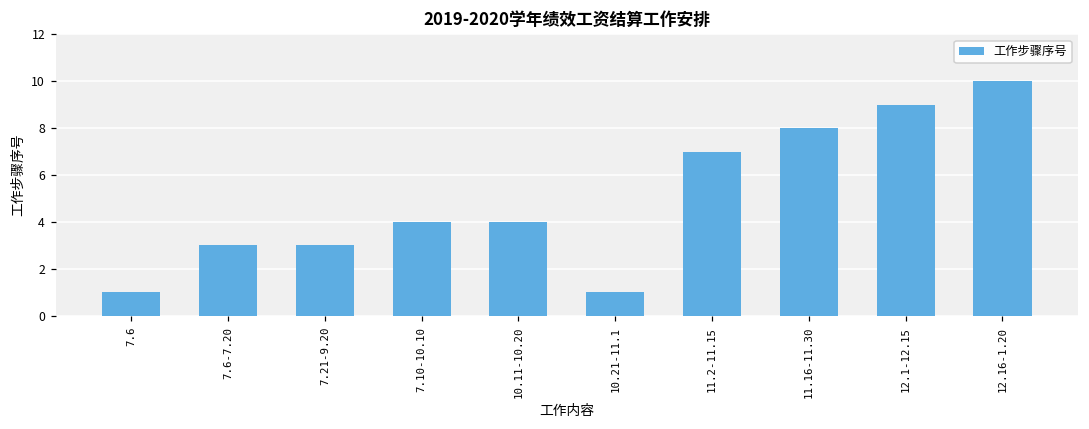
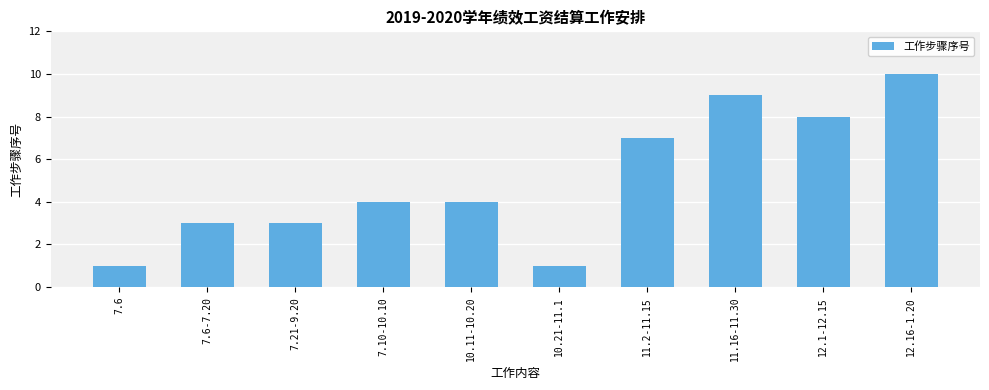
  {
    "7.6": 1,
    "7.6-7.20": 3,
    "7.21-9.20": 3,
    "7.10-10.10": 4,
    "10.11-10.20": 4,
    "10.21-11.1": 1,
    "11.2-11.15": 7,
-   "11.16-11.30": 8,
-   "12.1-12.15": 9,
+   "11.16-11.30": 9,
+   "12.1-12.15": 8,
    "12.16-1.20": 10
  }
